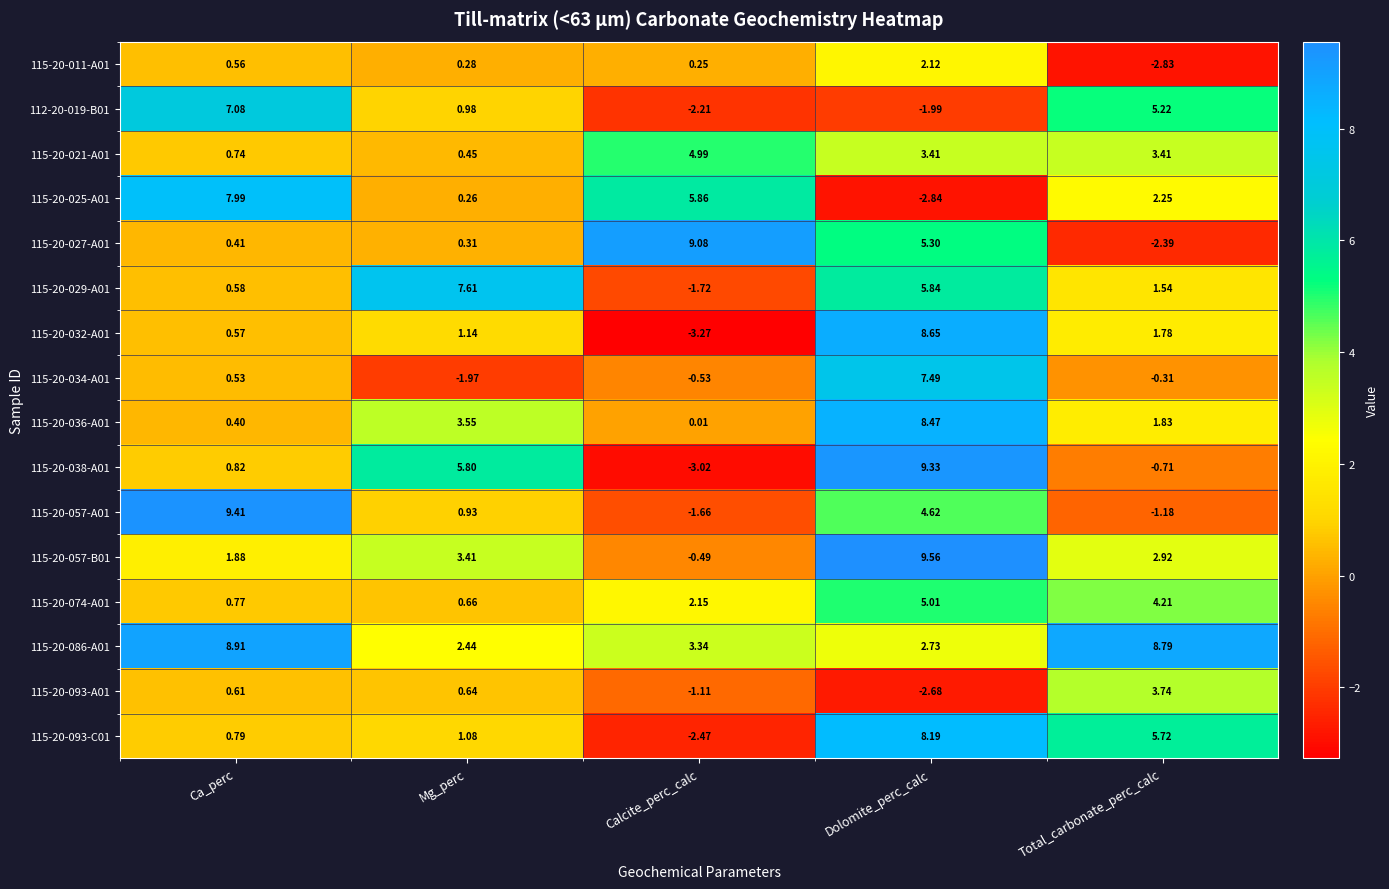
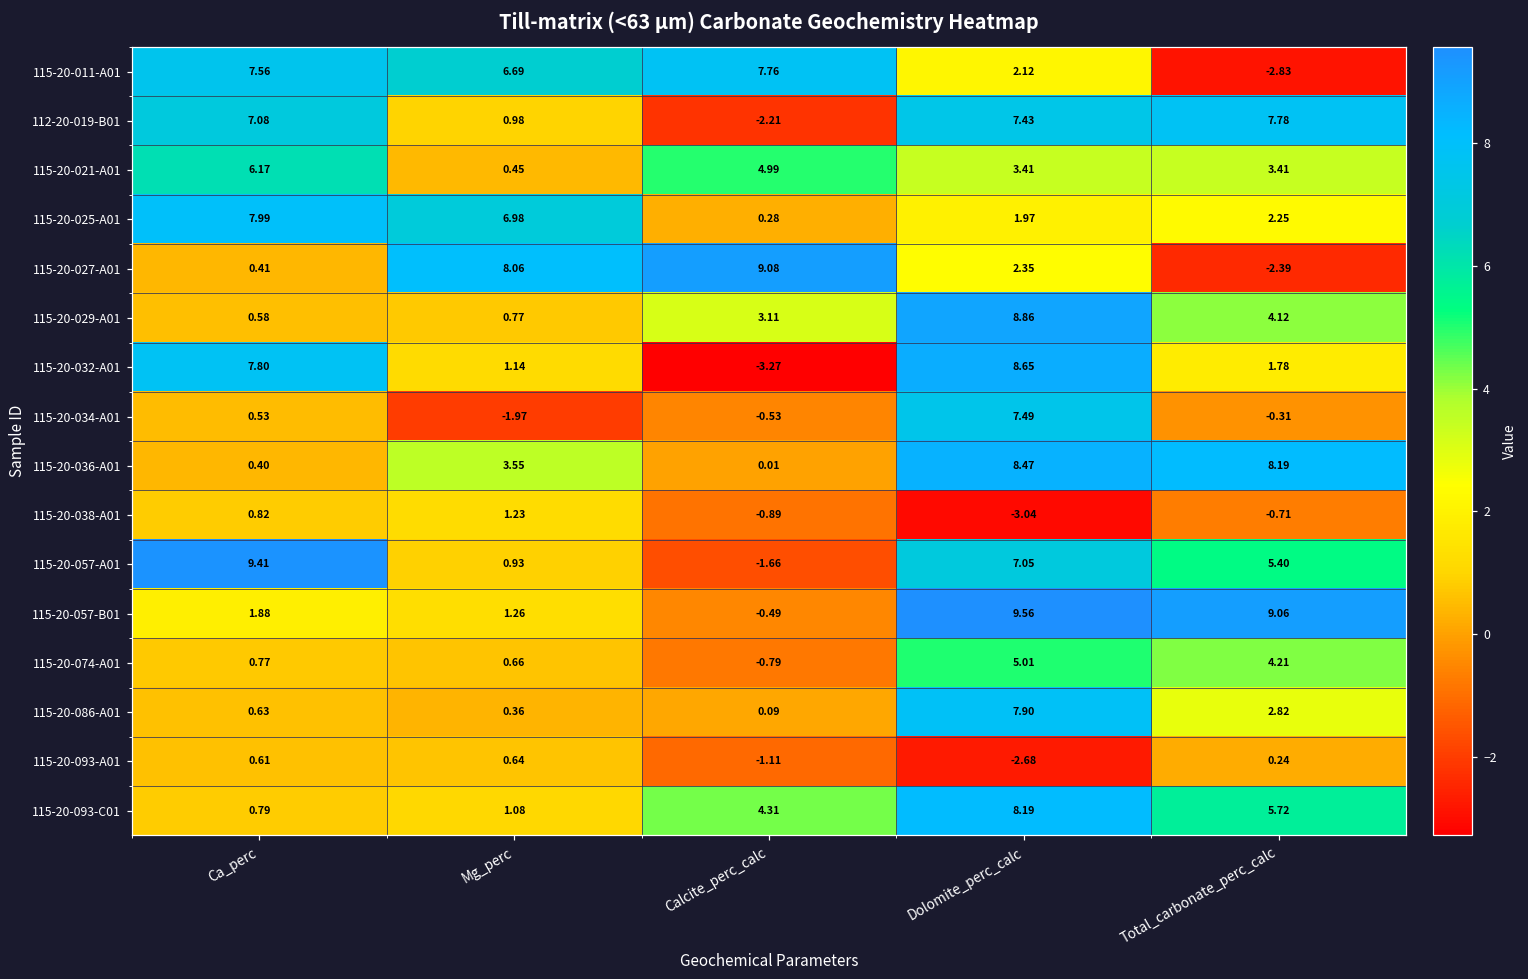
  {
    "115-20-011-A01": {
-     "Ca_perc": 0.56,
-     "Mg_perc": 0.28,
-     "Calcite_perc_calc": 0.25,
+     "Ca_perc": 7.56,
+     "Mg_perc": 6.69,
+     "Calcite_perc_calc": 7.76,
      "Dolomite_perc_calc": 2.12,
      "Total_carbonate_perc_calc": -2.83
    },
    "112-20-019-B01": {
      "Ca_perc": 7.08,
      "Mg_perc": 0.98,
      "Calcite_perc_calc": -2.21,
-     "Dolomite_perc_calc": -1.99,
-     "Total_carbonate_perc_calc": 5.22
+     "Dolomite_perc_calc": 7.43,
+     "Total_carbonate_perc_calc": 7.78
    },
    "115-20-021-A01": {
-     "Ca_perc": 0.74,
+     "Ca_perc": 6.17,
      "Mg_perc": 0.45,
      "Calcite_perc_calc": 4.99,
      "Dolomite_perc_calc": 3.41,
      "Total_carbonate_perc_calc": 3.41
    },
    "115-20-025-A01": {
      "Ca_perc": 7.99,
-     "Mg_perc": 0.26,
-     "Calcite_perc_calc": 5.86,
-     "Dolomite_perc_calc": -2.84,
+     "Mg_perc": 6.98,
+     "Calcite_perc_calc": 0.28,
+     "Dolomite_perc_calc": 1.97,
      "Total_carbonate_perc_calc": 2.25
    },
    "115-20-027-A01": {
      "Ca_perc": 0.41,
-     "Mg_perc": 0.31,
+     "Mg_perc": 8.06,
      "Calcite_perc_calc": 9.08,
-     "Dolomite_perc_calc": 5.30,
+     "Dolomite_perc_calc": 2.35,
      "Total_carbonate_perc_calc": -2.39
    },
    "115-20-029-A01": {
      "Ca_perc": 0.58,
-     "Mg_perc": 7.61,
-     "Calcite_perc_calc": -1.72,
-     "Dolomite_perc_calc": 5.84,
-     "Total_carbonate_perc_calc": 1.54
+     "Mg_perc": 0.77,
+     "Calcite_perc_calc": 3.11,
+     "Dolomite_perc_calc": 8.86,
+     "Total_carbonate_perc_calc": 4.12
    },
    "115-20-032-A01": {
-     "Ca_perc": 0.57,
+     "Ca_perc": 7.80,
      "Mg_perc": 1.14,
      "Calcite_perc_calc": -3.27,
      "Dolomite_perc_calc": 8.65,
      "Total_carbonate_perc_calc": 1.78
    },
    "115-20-034-A01": {
      "Ca_perc": 0.53,
      "Mg_perc": -1.97,
      "Calcite_perc_calc": -0.53,
      "Dolomite_perc_calc": 7.49,
      "Total_carbonate_perc_calc": -0.31
    },
    "115-20-036-A01": {
      "Ca_perc": 0.40,
      "Mg_perc": 3.55,
      "Calcite_perc_calc": 0.01,
      "Dolomite_perc_calc": 8.47,
-     "Total_carbonate_perc_calc": 1.83
+     "Total_carbonate_perc_calc": 8.19
    },
    "115-20-038-A01": {
      "Ca_perc": 0.82,
-     "Mg_perc": 5.80,
-     "Calcite_perc_calc": -3.02,
-     "Dolomite_perc_calc": 9.33,
+     "Mg_perc": 1.23,
+     "Calcite_perc_calc": -0.89,
+     "Dolomite_perc_calc": -3.04,
      "Total_carbonate_perc_calc": -0.71
    },
    "115-20-057-A01": {
      "Ca_perc": 9.41,
      "Mg_perc": 0.93,
      "Calcite_perc_calc": -1.66,
-     "Dolomite_perc_calc": 4.62,
-     "Total_carbonate_perc_calc": -1.18
+     "Dolomite_perc_calc": 7.05,
+     "Total_carbonate_perc_calc": 5.40
    },
    "115-20-057-B01": {
      "Ca_perc": 1.88,
-     "Mg_perc": 3.41,
+     "Mg_perc": 1.26,
      "Calcite_perc_calc": -0.49,
      "Dolomite_perc_calc": 9.56,
-     "Total_carbonate_perc_calc": 2.92
+     "Total_carbonate_perc_calc": 9.06
    },
    "115-20-074-A01": {
      "Ca_perc": 0.77,
      "Mg_perc": 0.66,
-     "Calcite_perc_calc": 2.15,
+     "Calcite_perc_calc": -0.79,
      "Dolomite_perc_calc": 5.01,
      "Total_carbonate_perc_calc": 4.21
    },
    "115-20-086-A01": {
-     "Ca_perc": 8.91,
-     "Mg_perc": 2.44,
-     "Calcite_perc_calc": 3.34,
-     "Dolomite_perc_calc": 2.73,
-     "Total_carbonate_perc_calc": 8.79
+     "Ca_perc": 0.63,
+     "Mg_perc": 0.36,
+     "Calcite_perc_calc": 0.09,
+     "Dolomite_perc_calc": 7.90,
+     "Total_carbonate_perc_calc": 2.82
    },
    "115-20-093-A01": {
      "Ca_perc": 0.61,
      "Mg_perc": 0.64,
      "Calcite_perc_calc": -1.11,
      "Dolomite_perc_calc": -2.68,
-     "Total_carbonate_perc_calc": 3.74
+     "Total_carbonate_perc_calc": 0.24
    },
    "115-20-093-C01": {
      "Ca_perc": 0.79,
      "Mg_perc": 1.08,
-     "Calcite_perc_calc": -2.47,
+     "Calcite_perc_calc": 4.31,
      "Dolomite_perc_calc": 8.19,
      "Total_carbonate_perc_calc": 5.72
    }
  }
